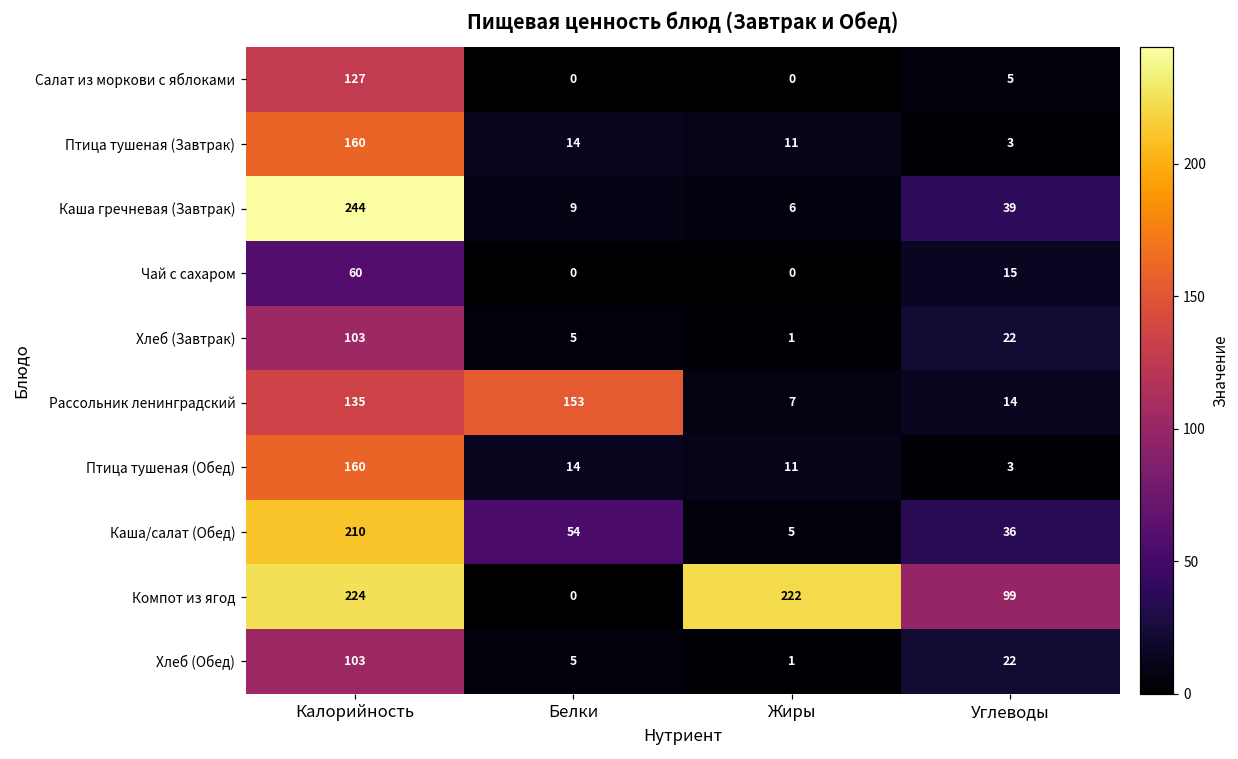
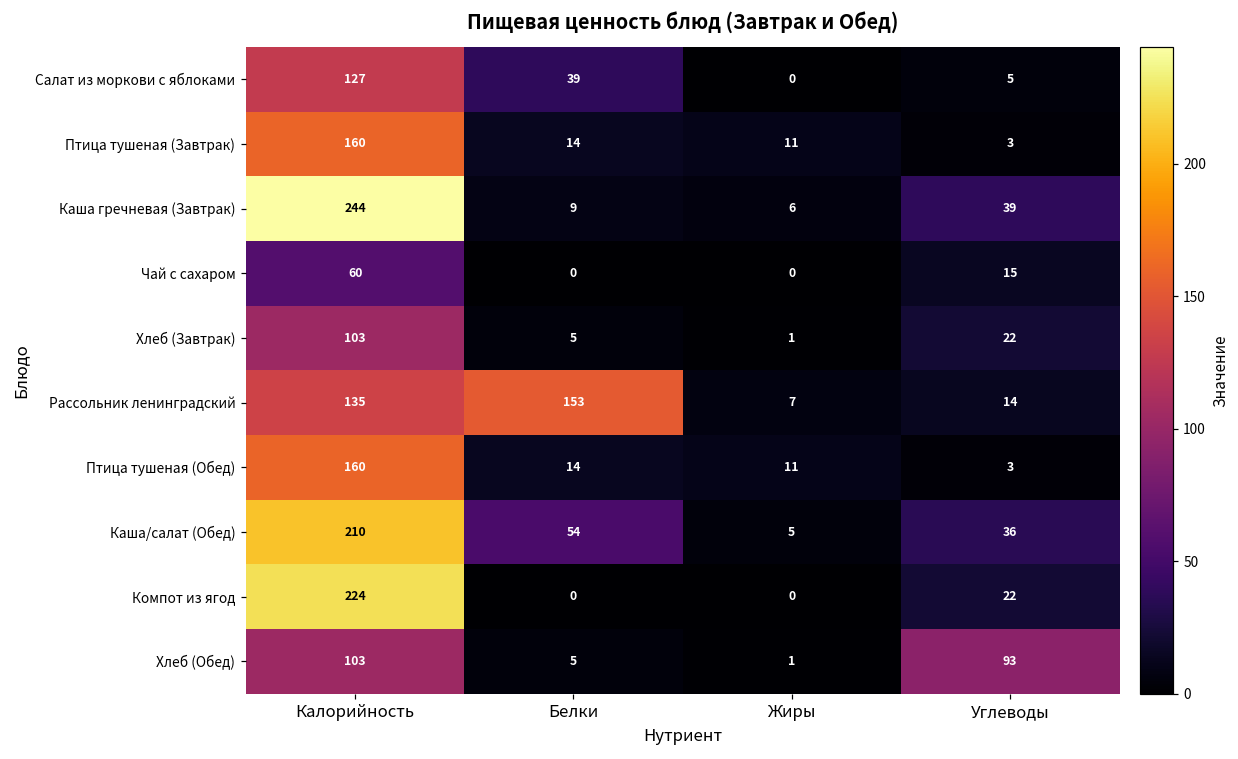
  {
    "Салат из моркови с яблоками": {
      "Калорийность": 127,
-     "Белки": 0,
+     "Белки": 39,
      "Жиры": 0,
      "Углеводы": 5
    },
    "Птица тушеная (Завтрак)": {
      "Калорийность": 160,
      "Белки": 14,
      "Жиры": 11,
      "Углеводы": 3
    },
    "Каша гречневая (Завтрак)": {
      "Калорийность": 244,
      "Белки": 9,
      "Жиры": 6,
      "Углеводы": 39
    },
    "Чай с сахаром": {
      "Калорийность": 60,
      "Белки": 0,
      "Жиры": 0,
      "Углеводы": 15
    },
    "Хлеб (Завтрак)": {
      "Калорийность": 103,
      "Белки": 5,
      "Жиры": 1,
      "Углеводы": 22
    },
    "Рассольник ленинградский": {
      "Калорийность": 135,
      "Белки": 153,
      "Жиры": 7,
      "Углеводы": 14
    },
    "Птица тушеная (Обед)": {
      "Калорийность": 160,
      "Белки": 14,
      "Жиры": 11,
      "Углеводы": 3
    },
    "Каша/салат (Обед)": {
      "Калорийность": 210,
      "Белки": 54,
      "Жиры": 5,
      "Углеводы": 36
    },
    "Компот из ягод": {
      "Калорийность": 224,
      "Белки": 0,
-     "Жиры": 222,
-     "Углеводы": 99
+     "Жиры": 0,
+     "Углеводы": 22
    },
    "Хлеб (Обед)": {
      "Калорийность": 103,
      "Белки": 5,
      "Жиры": 1,
-     "Углеводы": 22
+     "Углеводы": 93
    }
  }
